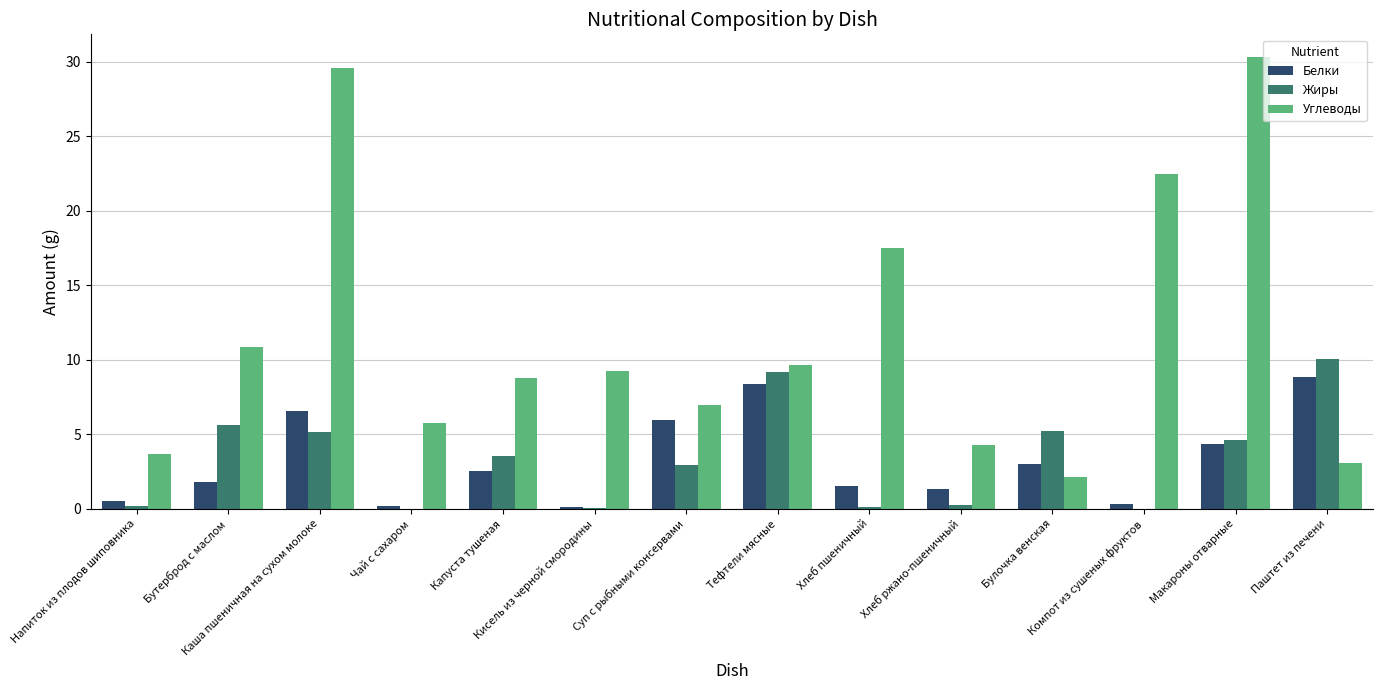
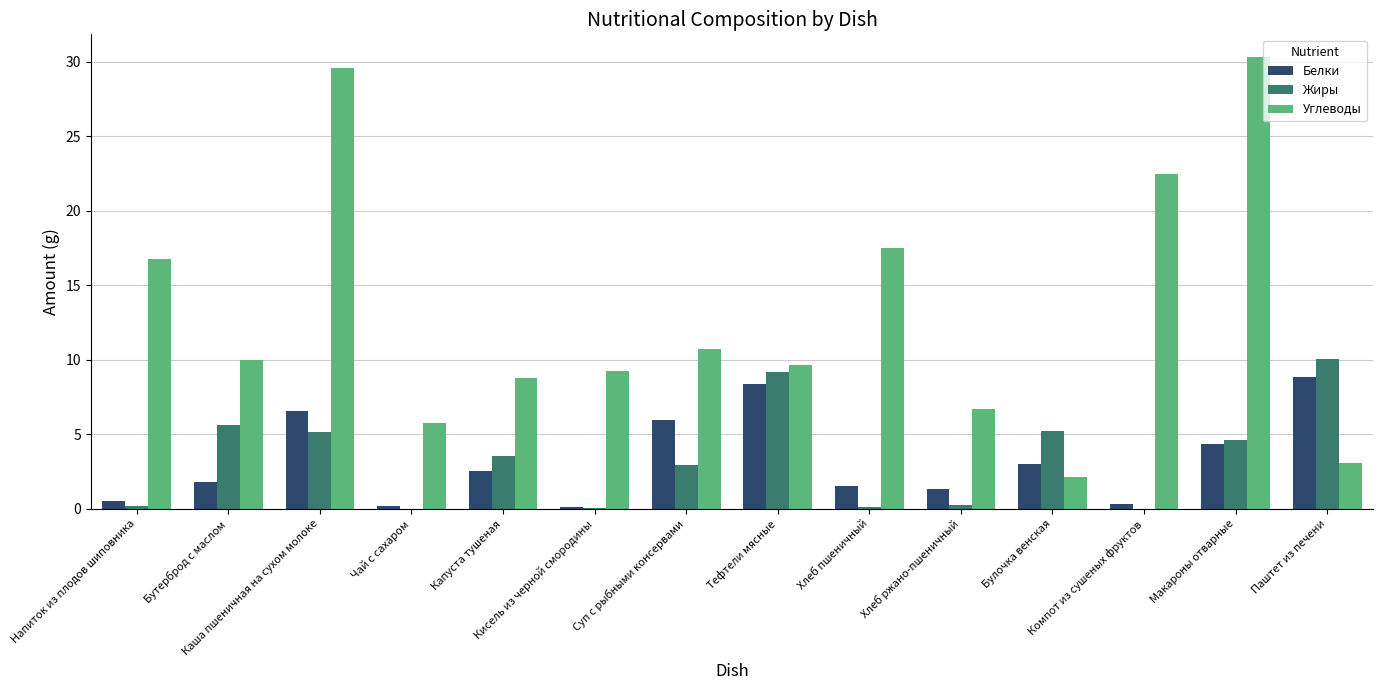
  {
    "Углеводы": {
-     "Напиток из плодов шиповника": 3.7,
-     "Бутерброд с маслом": 10.9,
+     "Напиток из плодов шиповника": 16.8,
+     "Бутерброд с маслом": 10.0,
      "Каша пшеничная на сухом молоке": 29.6,
      "Чай с сахаром": 5.8,
      "Капуста тушеная": 8.8,
      "Кисель из черной смородины": 9.2,
-     "Суп с рыбными консервами": 6.9,
+     "Суп с рыбными консервами": 10.7,
      "Тефтели мясные": 9.7,
      "Хлеб пшеничный": 17.5,
-     "Хлеб ржано-пшеничный": 4.3,
+     "Хлеб ржано-пшеничный": 6.7,
      "Булочка венская": 2.1,
      "Компот из сушеных фруктов": 22.5,
      "Макароны отварные": 30.3,
      "Паштет из печени": 3.1
    }
  }
